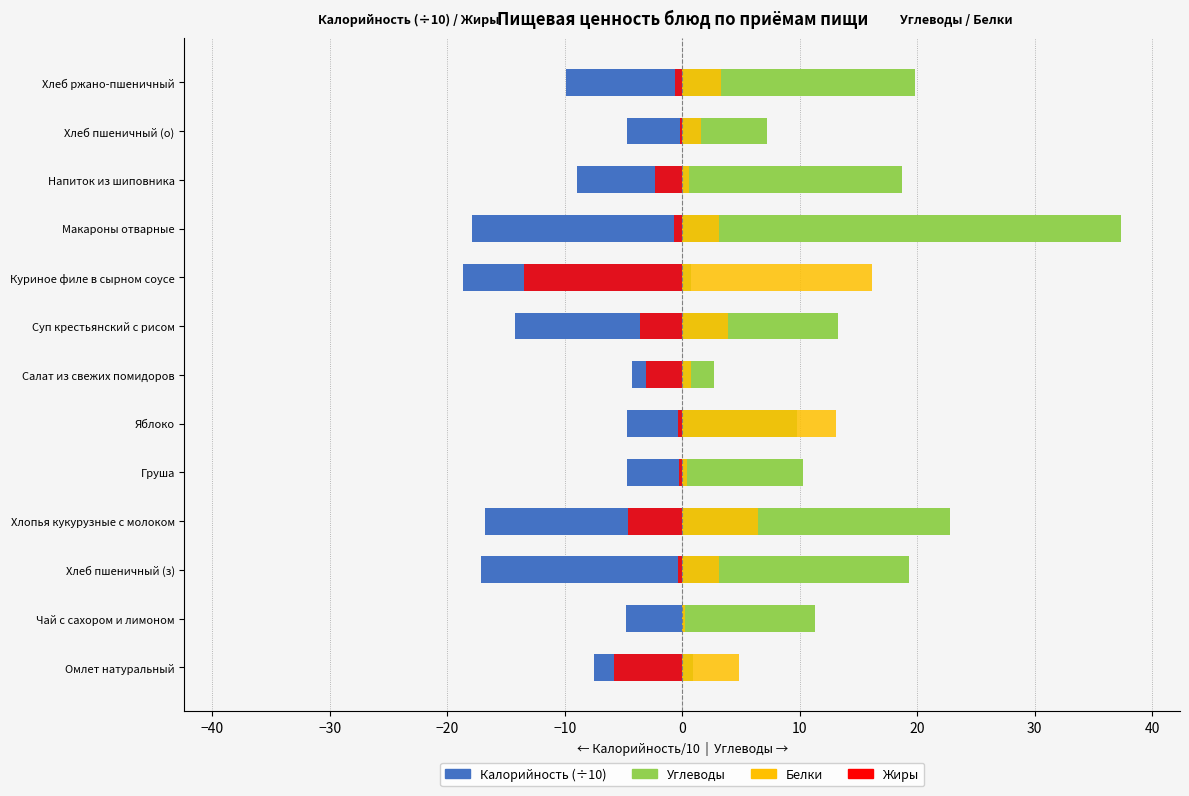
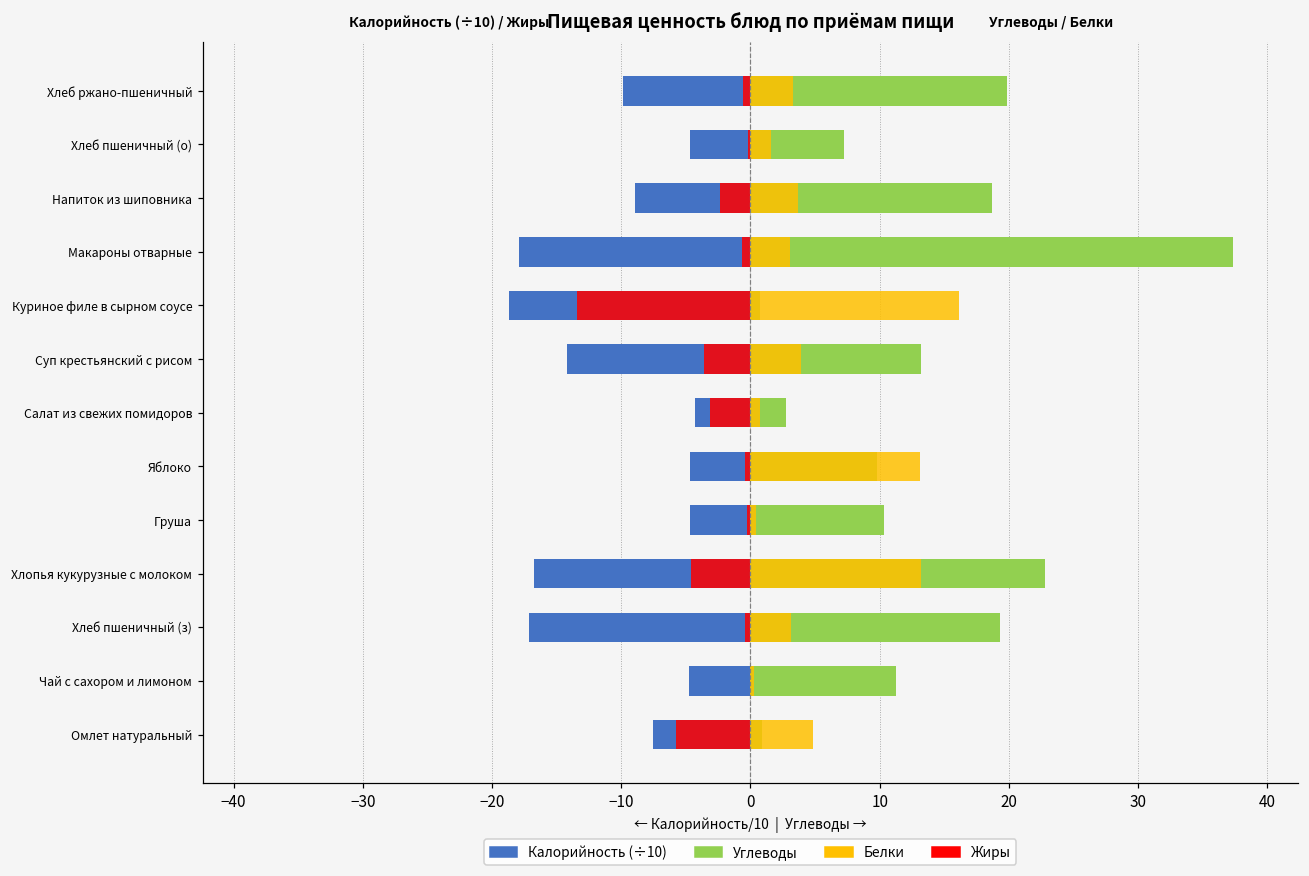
  {
    "Калорийность (÷10)": {
      "Хлеб ржано-пшеничный": -9.9,
      "Хлеб пшеничный (о)": -4.7,
      "Напиток из шиповника": -8.9,
      "Макароны отварные": -17.9,
      "Куриное филе в сырном соусе": -18.7,
      "Суп крестьянский с рисом": -14.2,
      "Салат из свежих помидоров": -4.3,
      "Яблоко": -4.7,
      "Груша": -4.7,
      "Хлопья кукурузные с молоком": -16.8,
      "Хлеб пшеничный (з)": -17.2,
      "Чай с сахором и лимоном": -4.8,
      "Омлет натуральный": -7.5
    },
    "Углеводы": {
      "Хлеб ржано-пшеничный": 19.8,
      "Хлеб пшеничный (о)": 7.2,
      "Напиток из шиповника": 18.7,
      "Макароны отварные": 37.4,
      "Суп крестьянский с рисом": 13.2,
      "Салат из свежих помидоров": 2.7,
      "Груша": 10.3,
      "Хлопья кукурузные с молоком": 22.8,
      "Хлеб пшеничный (з)": 19.3,
      "Чай с сахором и лимоном": 11.3
    },
    "Белки": {
-     "Напиток из шиповника": 0.5,
+     "Напиток из шиповника": 3.7,
      "Куриное филе в сырном соусе": 16.1,
      "Яблоко": 13.1,
-     "Хлопья кукурузные с молоком": 6.5,
+     "Хлопья кукурузные с молоком": 13.2,
      "Омлет натуральный": 4.8
    }
  }
